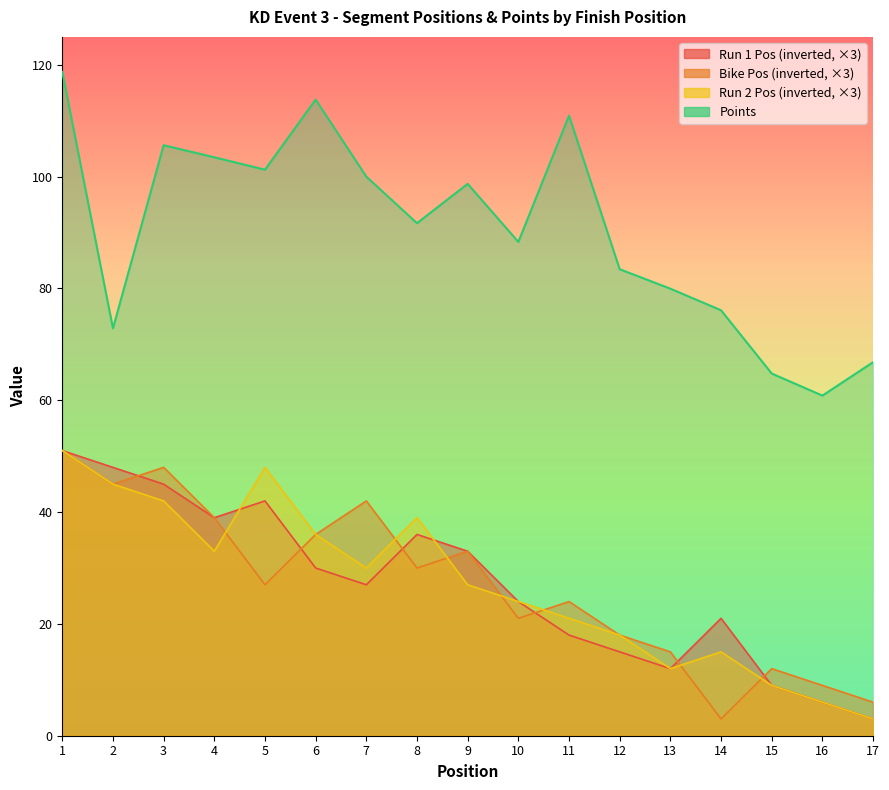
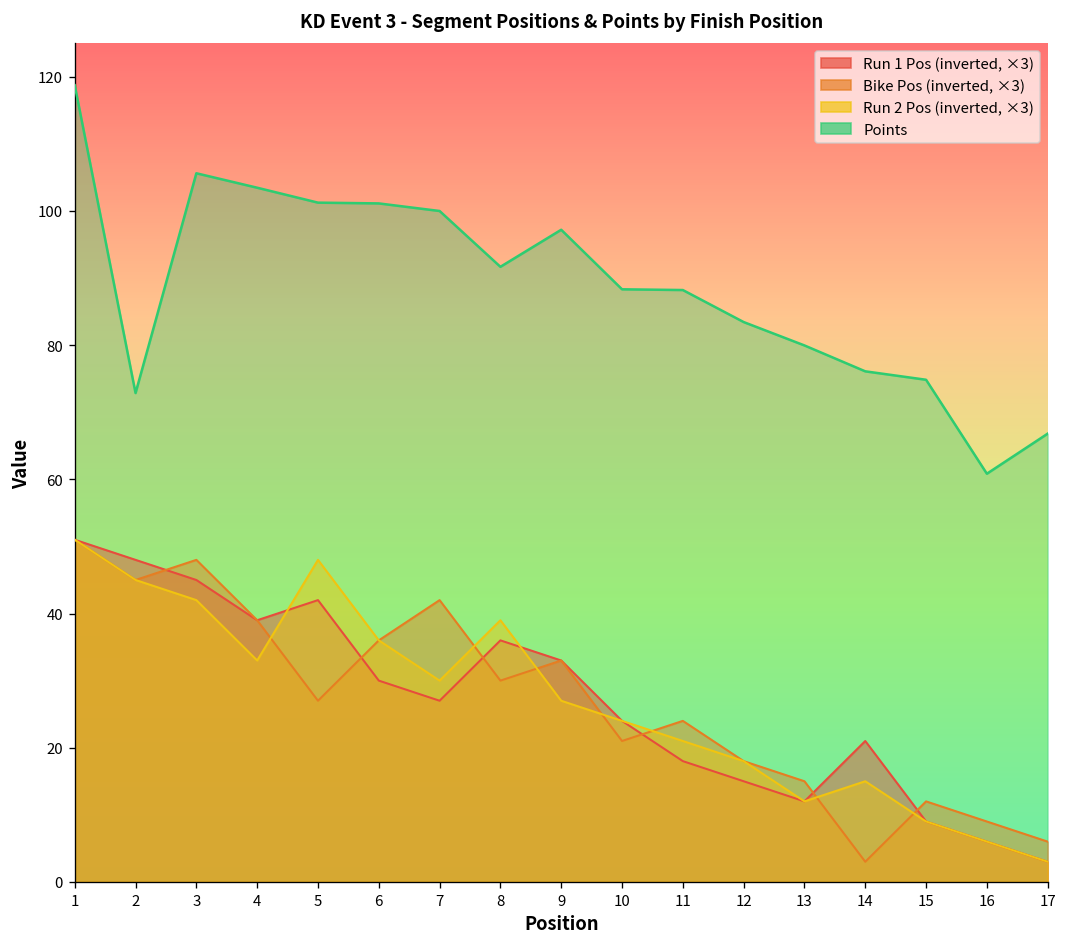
  {
    "Points": {
      "1": 119,
      "2": 73,
      "3": 106,
      "4": 103,
      "5": 101,
-     "6": 114,
+     "6": 101,
      "7": 100,
      "8": 92,
-     "9": 99,
+     "9": 97,
      "10": 88,
-     "11": 111,
+     "11": 88,
      "12": 83,
      "13": 80,
      "14": 76,
-     "15": 65,
+     "15": 75,
      "16": 61,
      "17": 67
    }
  }
